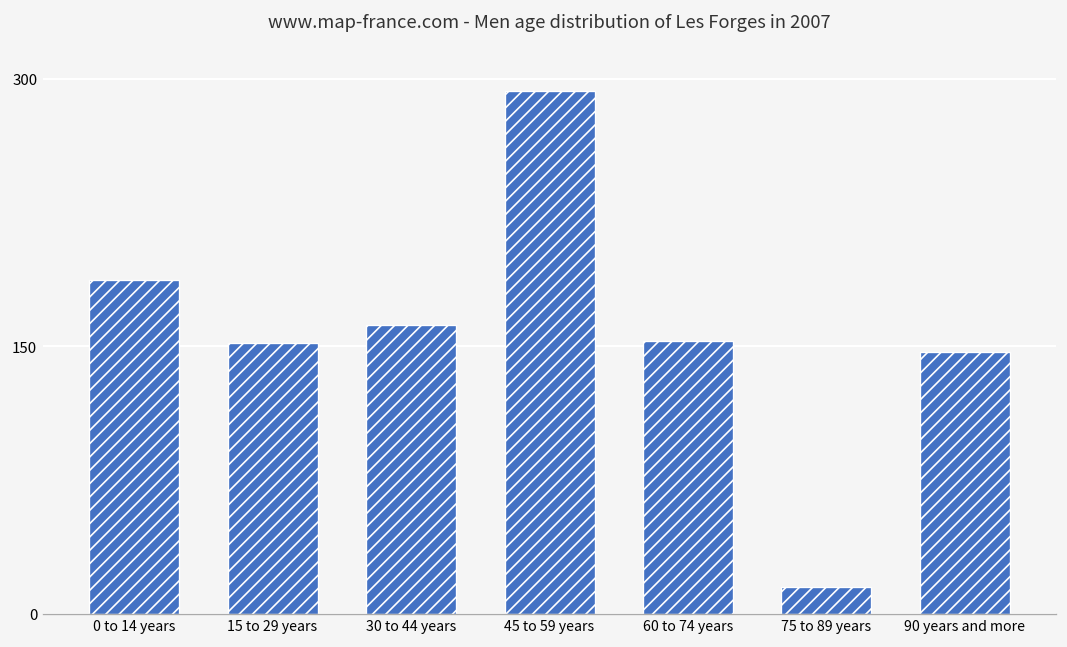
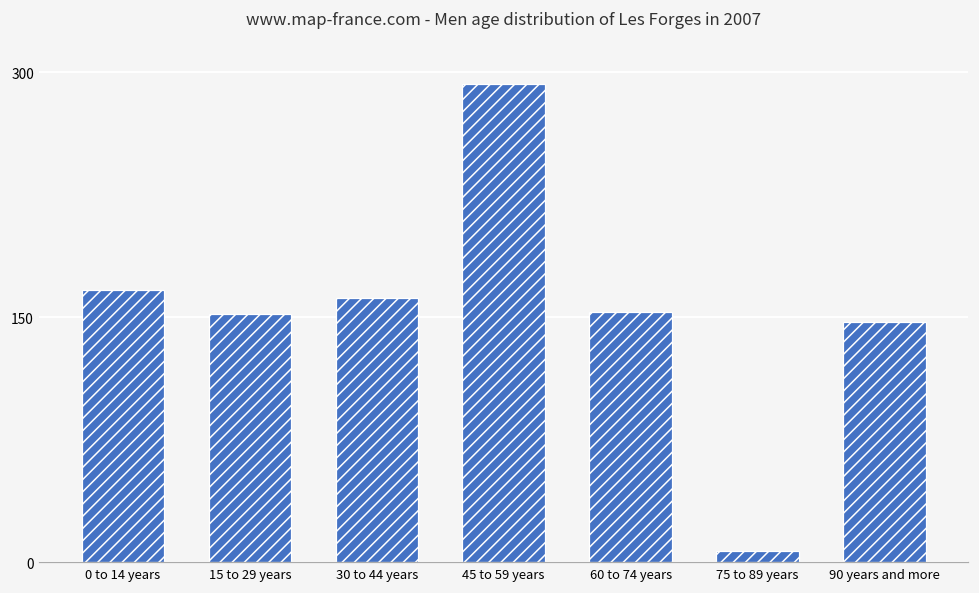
  {
-   "0 to 14 years": 187,
+   "0 to 14 years": 167,
    "15 to 29 years": 152,
    "30 to 44 years": 162,
    "45 to 59 years": 293,
    "60 to 74 years": 153,
-   "75 to 89 years": 15,
+   "75 to 89 years": 7,
    "90 years and more": 147
  }
